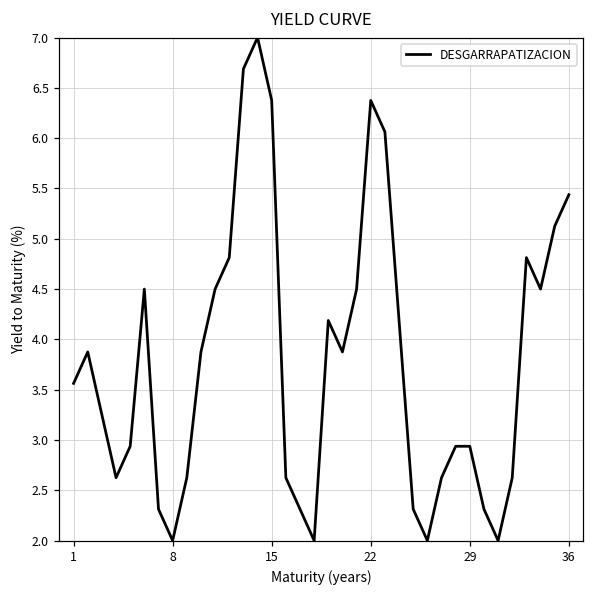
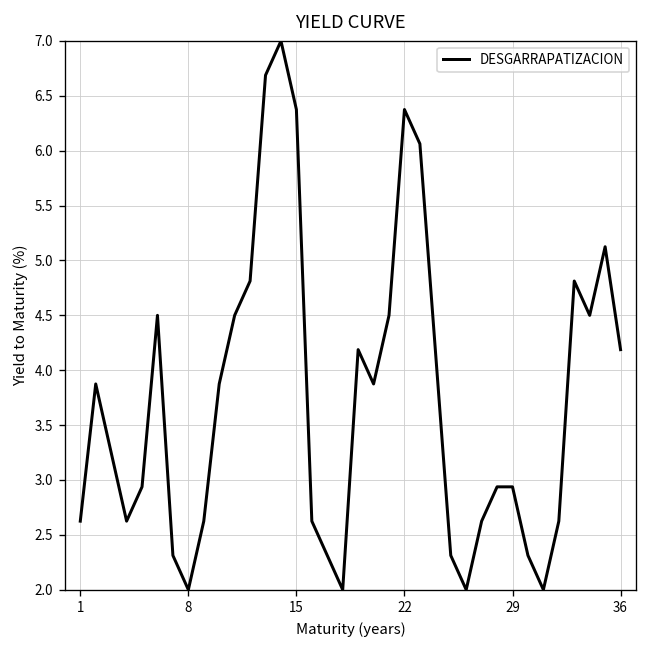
  {
-   "1": 3.6,
+   "1": 2.6,
    "8": 2.0,
    "15": 6.4,
    "22": 6.4,
    "29": 2.9,
-   "36": 5.4
+   "36": 4.2
  }
